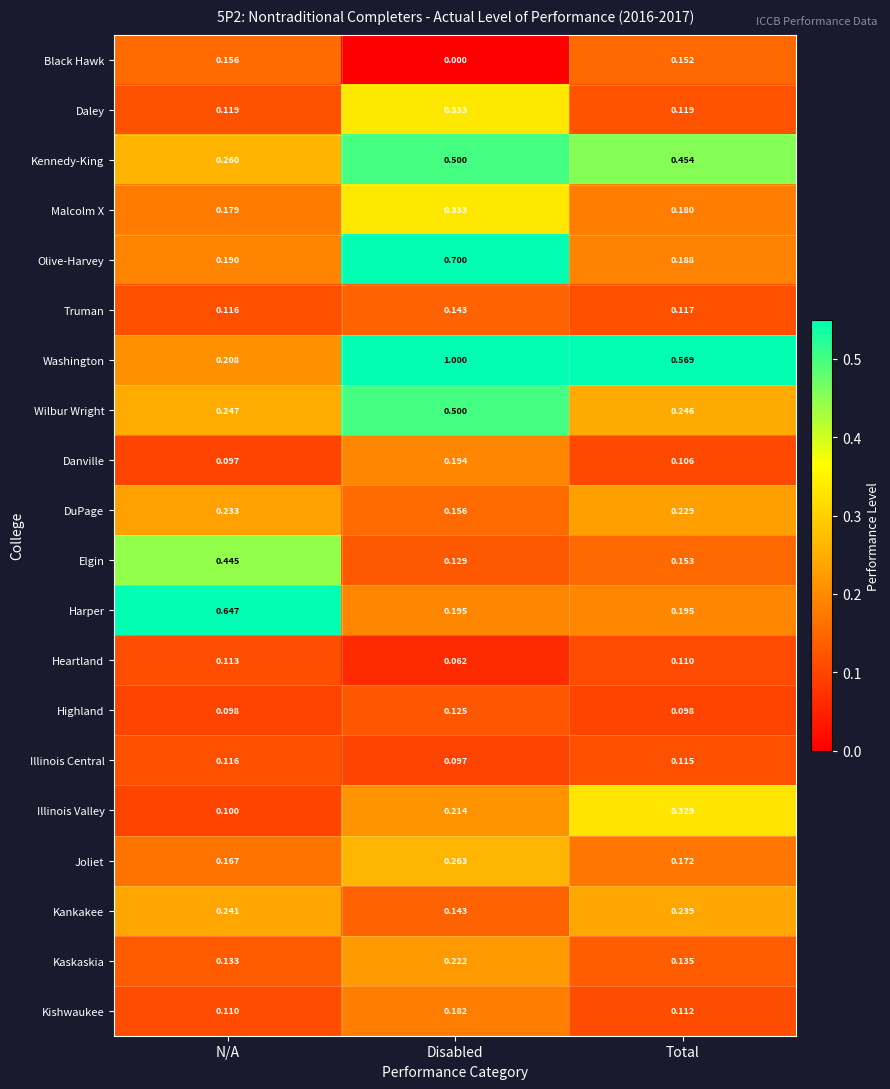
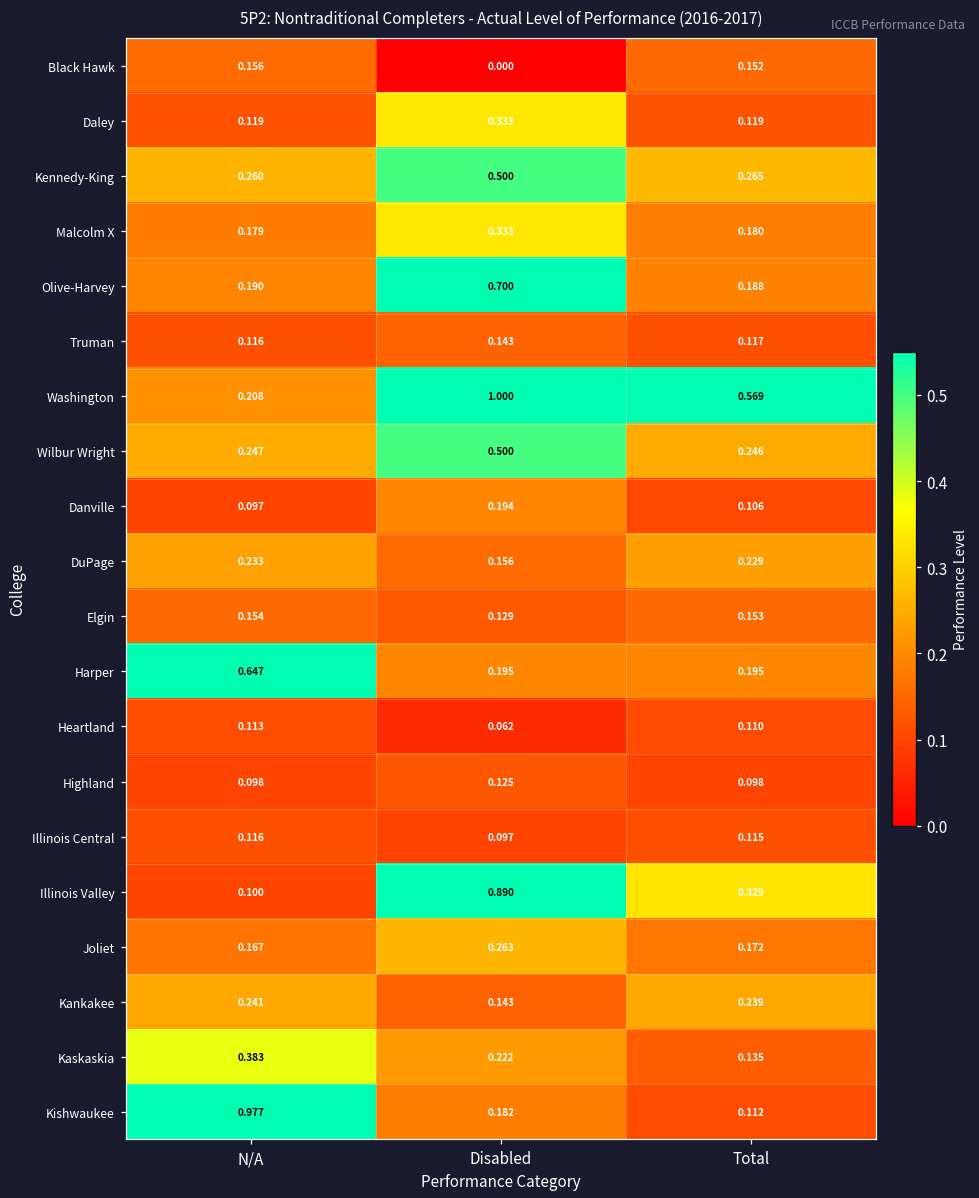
  {
    "Black Hawk": {
      "N/A": 0.156,
      "Disabled": 0.000,
      "Total": 0.152
    },
    "Daley": {
      "N/A": 0.119,
      "Disabled": 0.333,
      "Total": 0.119
    },
    "Kennedy-King": {
      "N/A": 0.260,
      "Disabled": 0.500,
-     "Total": 0.454
+     "Total": 0.265
    },
    "Malcolm X": {
      "N/A": 0.179,
      "Disabled": 0.333,
      "Total": 0.180
    },
    "Olive-Harvey": {
      "N/A": 0.190,
      "Disabled": 0.700,
      "Total": 0.188
    },
    "Truman": {
      "N/A": 0.116,
      "Disabled": 0.143,
      "Total": 0.117
    },
    "Washington": {
      "N/A": 0.208,
      "Disabled": 1.000,
      "Total": 0.569
    },
    "Wilbur Wright": {
      "N/A": 0.247,
      "Disabled": 0.500,
      "Total": 0.246
    },
    "Danville": {
      "N/A": 0.097,
      "Disabled": 0.194,
      "Total": 0.106
    },
    "DuPage": {
      "N/A": 0.233,
      "Disabled": 0.156,
      "Total": 0.229
    },
    "Elgin": {
-     "N/A": 0.445,
+     "N/A": 0.154,
      "Disabled": 0.129,
      "Total": 0.153
    },
    "Harper": {
      "N/A": 0.647,
      "Disabled": 0.195,
      "Total": 0.195
    },
    "Heartland": {
      "N/A": 0.113,
      "Disabled": 0.062,
      "Total": 0.110
    },
    "Highland": {
      "N/A": 0.098,
      "Disabled": 0.125,
      "Total": 0.098
    },
    "Illinois Central": {
      "N/A": 0.116,
      "Disabled": 0.097,
      "Total": 0.115
    },
    "Illinois Valley": {
      "N/A": 0.100,
-     "Disabled": 0.214,
+     "Disabled": 0.890,
      "Total": 0.329
    },
    "Joliet": {
      "N/A": 0.167,
      "Disabled": 0.263,
      "Total": 0.172
    },
    "Kankakee": {
      "N/A": 0.241,
      "Disabled": 0.143,
      "Total": 0.239
    },
    "Kaskaskia": {
-     "N/A": 0.133,
+     "N/A": 0.383,
      "Disabled": 0.222,
      "Total": 0.135
    },
    "Kishwaukee": {
-     "N/A": 0.110,
+     "N/A": 0.977,
      "Disabled": 0.182,
      "Total": 0.112
    }
  }
